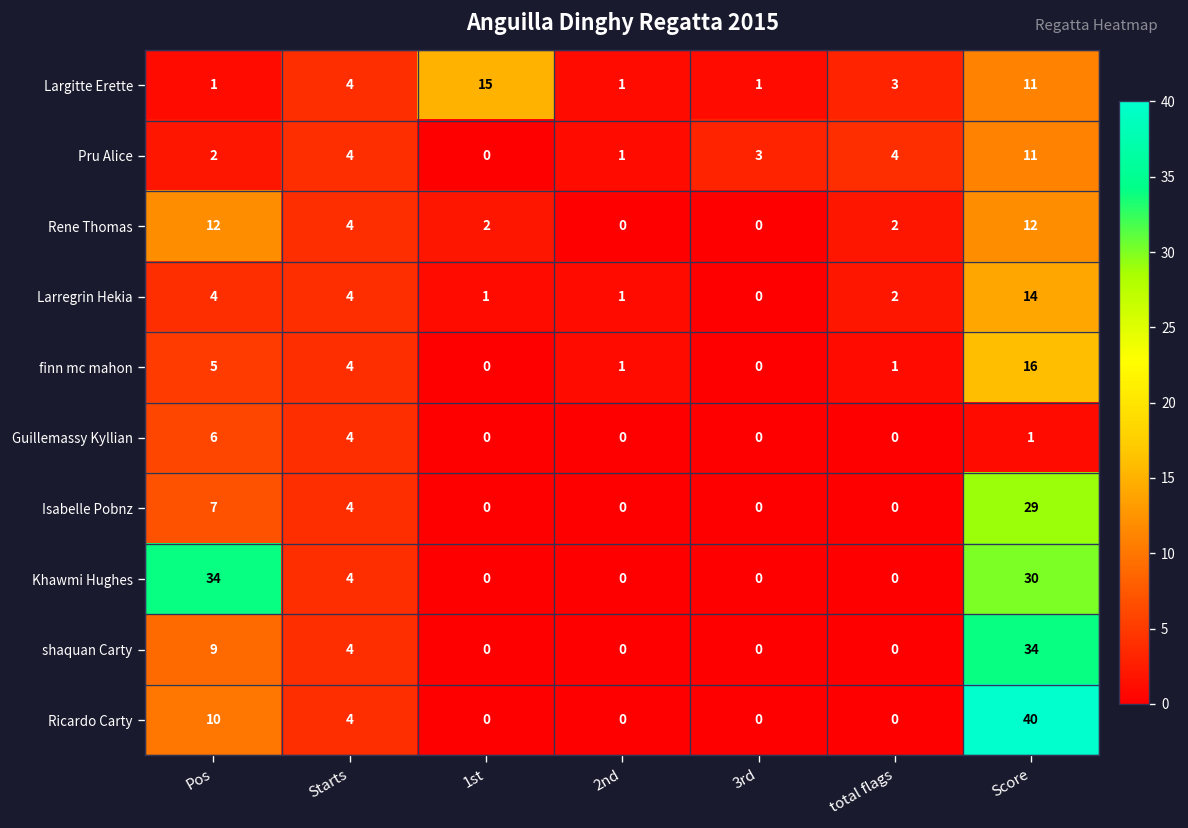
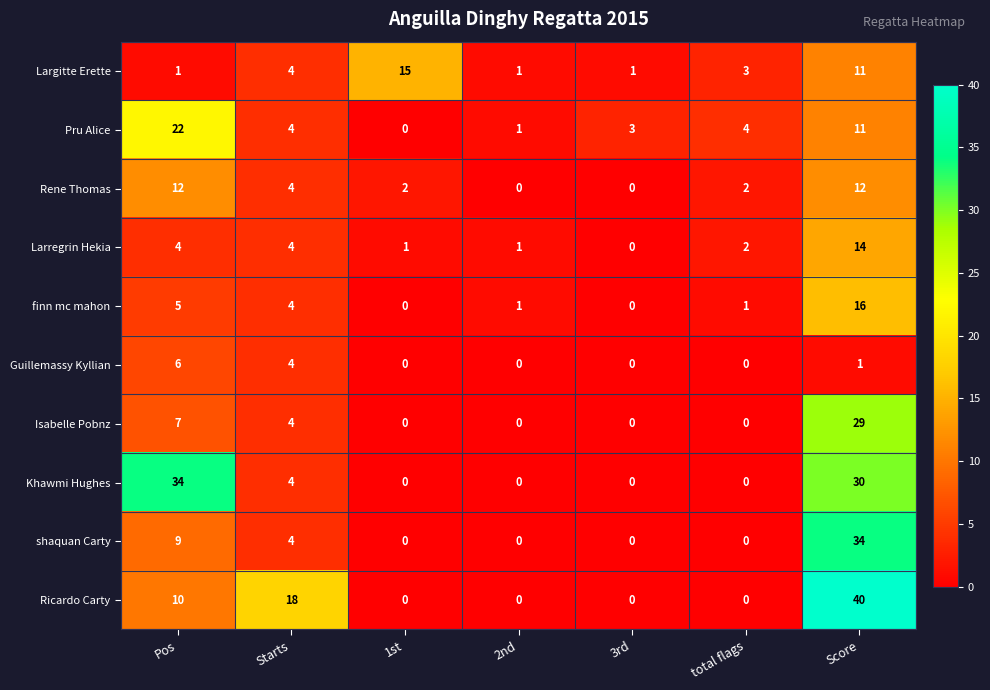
  {
    "Largitte Erette": {
      "Pos": 1,
      "Starts": 4,
      "1st": 15,
      "2nd": 1,
      "3rd": 1,
      "total flags": 3,
      "Score": 11
    },
    "Pru Alice": {
-     "Pos": 2,
+     "Pos": 22,
      "Starts": 4,
      "1st": 0,
      "2nd": 1,
      "3rd": 3,
      "total flags": 4,
      "Score": 11
    },
    "Rene Thomas": {
      "Pos": 12,
      "Starts": 4,
      "1st": 2,
      "2nd": 0,
      "3rd": 0,
      "total flags": 2,
      "Score": 12
    },
    "Larregrin Hekia": {
      "Pos": 4,
      "Starts": 4,
      "1st": 1,
      "2nd": 1,
      "3rd": 0,
      "total flags": 2,
      "Score": 14
    },
    "finn mc mahon": {
      "Pos": 5,
      "Starts": 4,
      "1st": 0,
      "2nd": 1,
      "3rd": 0,
      "total flags": 1,
      "Score": 16
    },
    "Guillemassy Kyllian": {
      "Pos": 6,
      "Starts": 4,
      "1st": 0,
      "2nd": 0,
      "3rd": 0,
      "total flags": 0,
      "Score": 1
    },
    "Isabelle Pobnz": {
      "Pos": 7,
      "Starts": 4,
      "1st": 0,
      "2nd": 0,
      "3rd": 0,
      "total flags": 0,
      "Score": 29
    },
    "Khawmi Hughes": {
      "Pos": 34,
      "Starts": 4,
      "1st": 0,
      "2nd": 0,
      "3rd": 0,
      "total flags": 0,
      "Score": 30
    },
    "shaquan Carty": {
      "Pos": 9,
      "Starts": 4,
      "1st": 0,
      "2nd": 0,
      "3rd": 0,
      "total flags": 0,
      "Score": 34
    },
    "Ricardo Carty": {
      "Pos": 10,
-     "Starts": 4,
+     "Starts": 18,
      "1st": 0,
      "2nd": 0,
      "3rd": 0,
      "total flags": 0,
      "Score": 40
    }
  }
